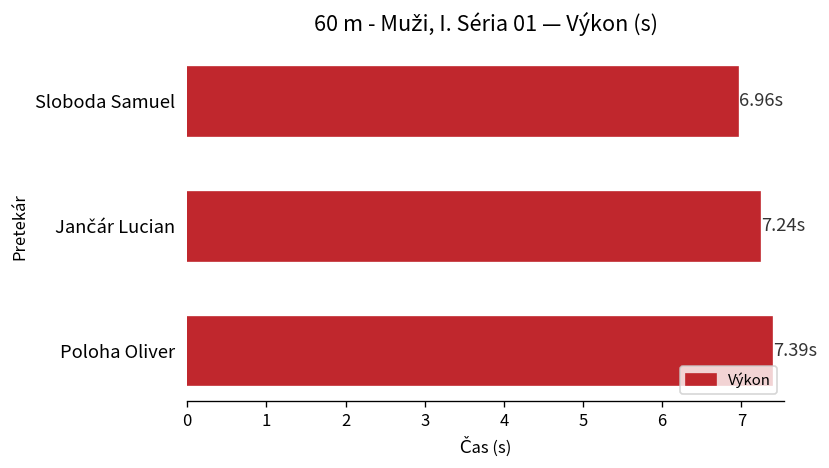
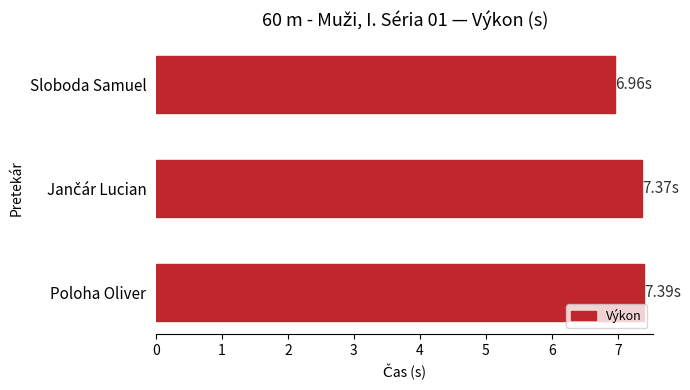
  {
    "Sloboda Samuel": "6.96s",
-   "Jančár Lucian": "7.24s",
+   "Jančár Lucian": "7.37s",
    "Poloha Oliver": "7.39s"
  }
